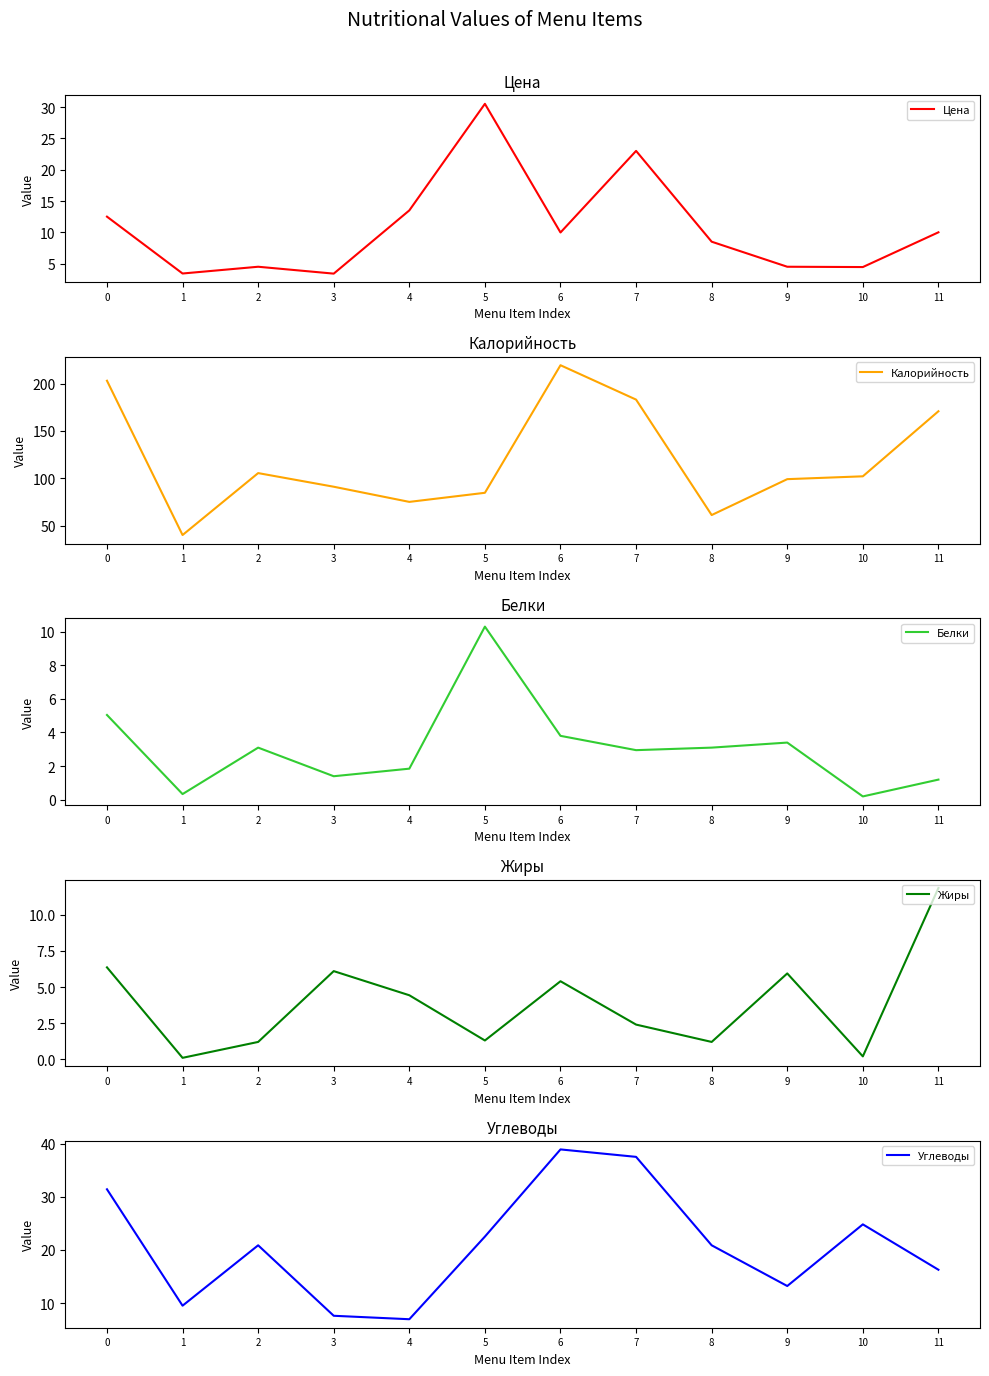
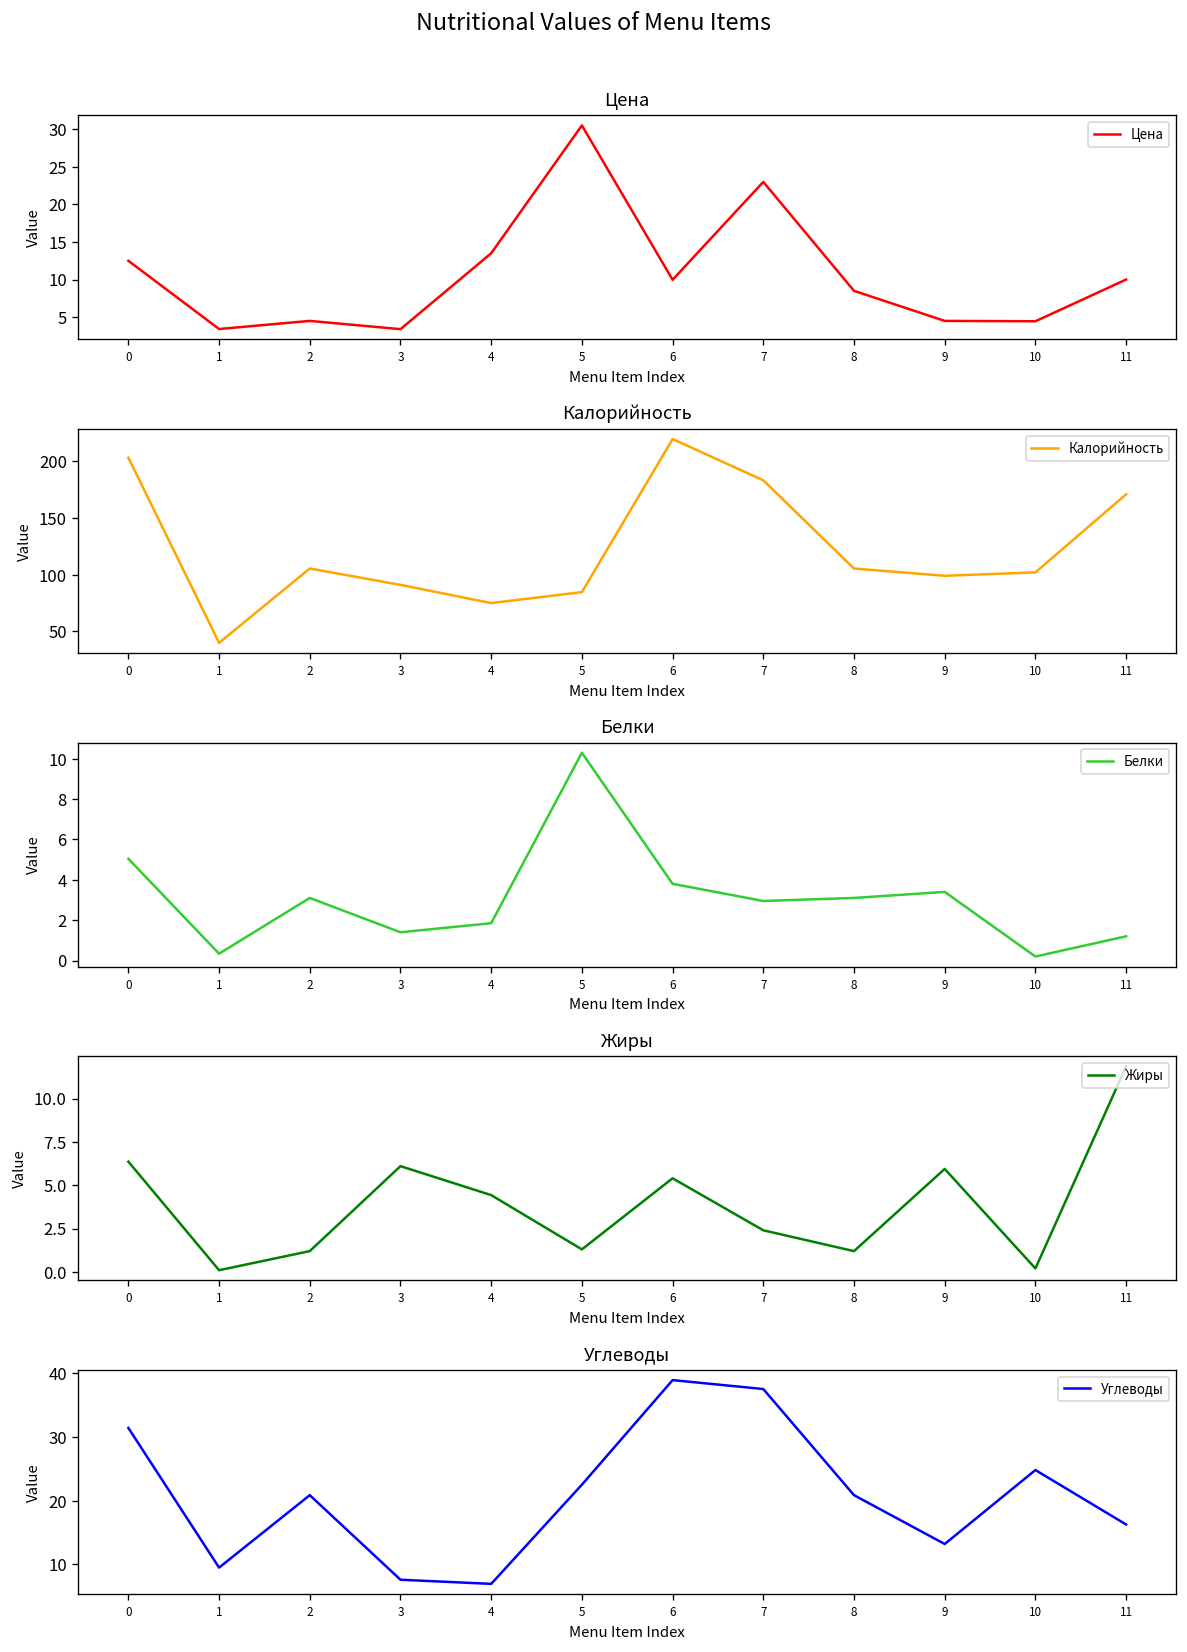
  {
    "Цена": {
      "0": 13,
      "1": 3,
      "2": 5,
      "3": 3,
      "4": 14,
      "5": 31,
      "6": 10,
      "7": 23,
      "8": 9,
      "9": 5,
      "10": 4,
      "11": 10
    },
    "Калорийность": {
      "0": 200,
      "1": 40,
      "2": 110,
      "3": 90,
      "4": 80,
      "5": 80,
      "6": 220,
      "7": 180,
-     "8": 60,
+     "8": 110,
      "9": 100,
      "10": 100,
      "11": 170
    },
    "Белки": {
      "0": 5.0,
      "1": 0.3,
      "2": 3.1,
      "3": 1.4,
      "4": 1.9,
      "5": 10.3,
      "6": 3.8,
      "7": 3.0,
      "8": 3.1,
      "9": 3.4,
      "10": 0.2,
      "11": 1.2
    },
    "Жиры": {
      "0": 6.4,
      "1": 0.1,
      "2": 1.2,
      "3": 6.1,
      "4": 4.4,
      "5": 1.3,
      "6": 5.4,
      "7": 2.4,
      "8": 1.2,
      "9": 5.9,
      "10": 0.2
    },
    "Углеводы": {
      "0": 31,
      "1": 10,
      "2": 21,
      "3": 8,
      "4": 7,
      "5": 23,
      "6": 39,
      "7": 38,
      "8": 21,
      "9": 13,
      "10": 25,
      "11": 16
    }
  }
